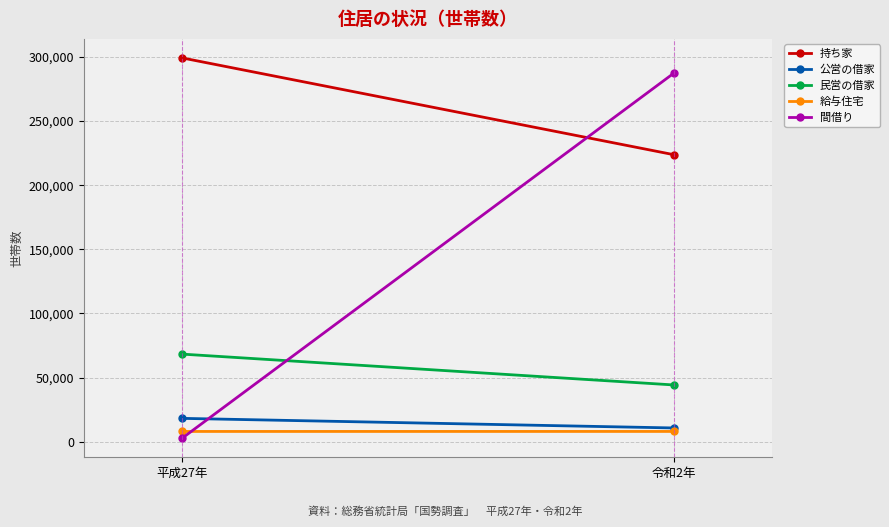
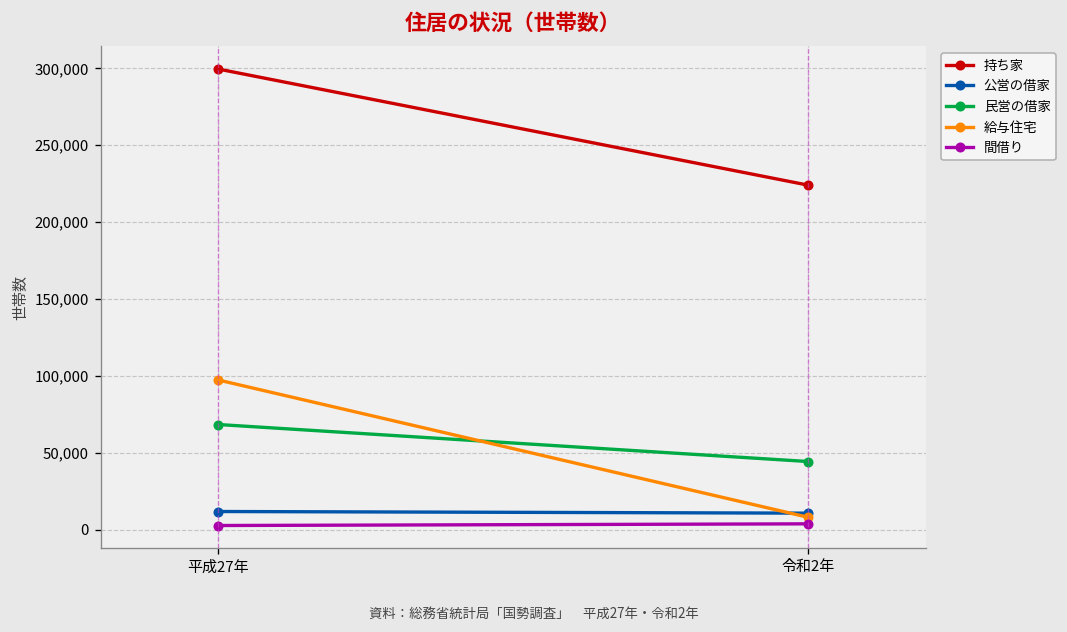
  {
    "持ち家": {
      "平成27年": "299,000",
      "令和2年": "224,000"
    },
    "公営の借家": {
-     "平成27年": "18,000",
+     "平成27年": "12,000",
      "令和2年": "11,000"
    },
    "民営の借家": {
      "平成27年": "68,000",
      "令和2年": "44,000"
    },
    "給与住宅": {
-     "平成27年": "8,000",
+     "平成27年": "97,000",
      "令和2年": "8,000"
    },
    "間借り": {
      "平成27年": "3,000",
-     "令和2年": "287,000"
+     "令和2年": "4,000"
    }
  }
